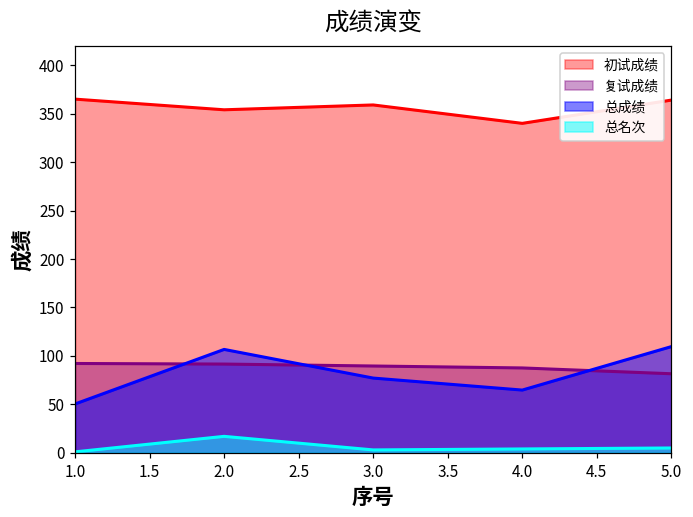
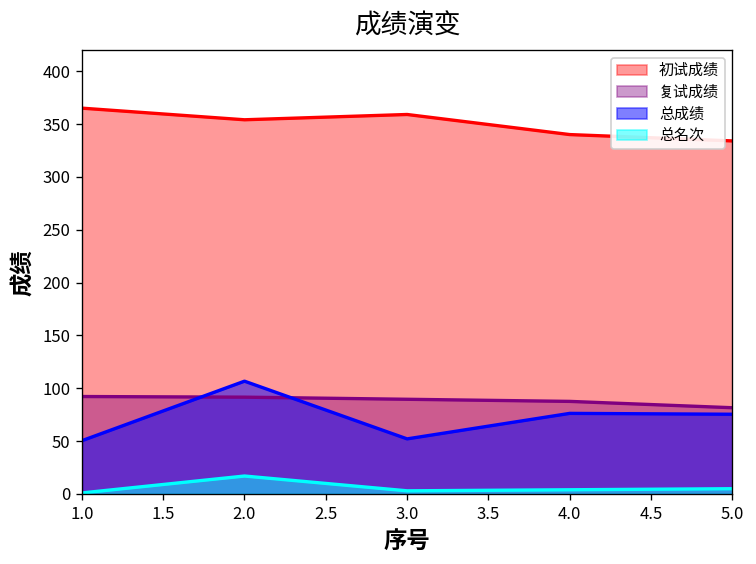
  {
    "初试成绩": {
      "1.0": 370,
      "2.0": 350,
      "3.0": 360,
      "4.0": 340,
-     "5.0": 360
+     "5.0": 330
    },
    "复试成绩": {
      "1.0": 90,
      "2.0": 90,
      "3.0": 90,
      "4.0": 90,
      "5.0": 80
    },
    "总成绩": {
      "1.0": 50,
      "2.0": 110,
-     "3.0": 80,
-     "4.0": 60,
-     "5.0": 110
+     "3.0": 50,
+     "4.0": 80,
+     "5.0": 80
    },
    "总名次": {
      "1.0": 0,
      "2.0": 20,
      "3.0": 0,
      "4.0": 0,
      "5.0": 10
    }
  }
